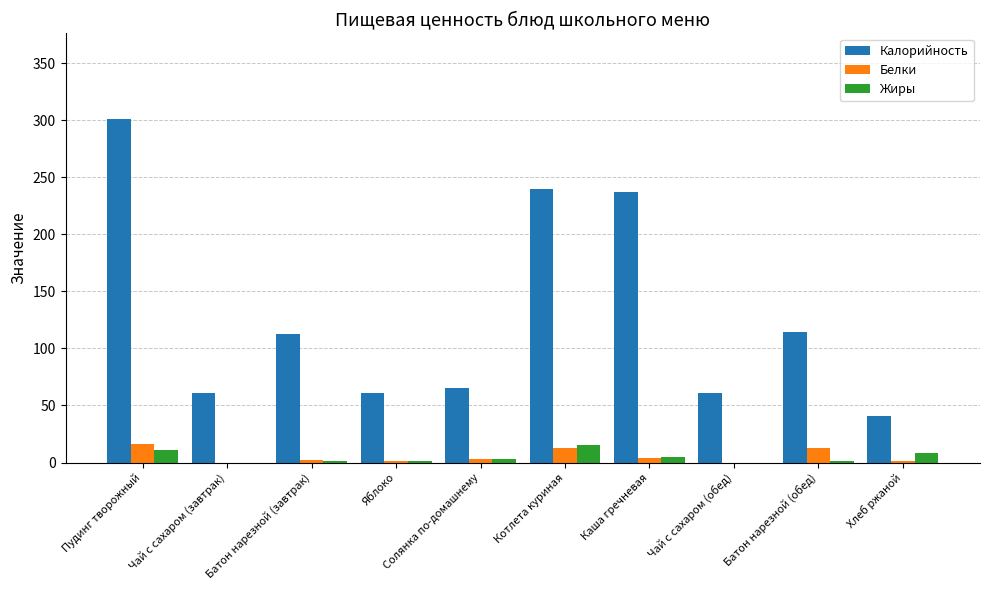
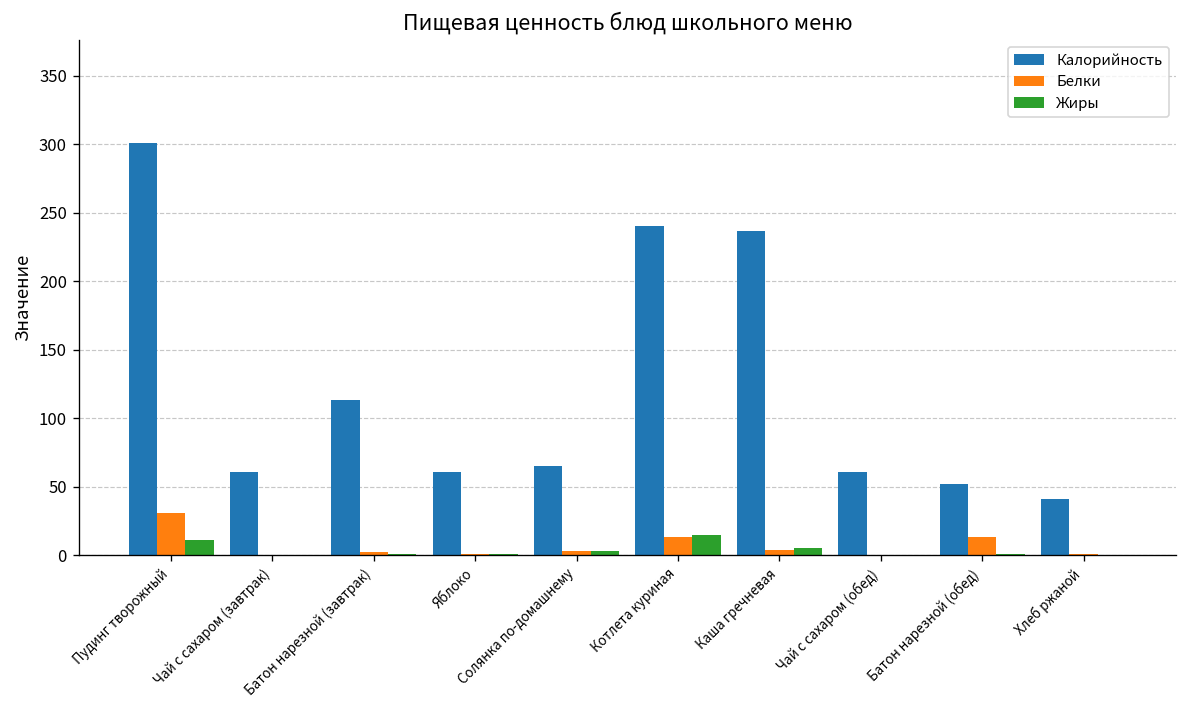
  {
    "Калорийность": {
      "Пудинг творожный": 301,
      "Чай с сахаром (завтрак)": 61,
      "Батон нарезной (завтрак)": 113,
      "Яблоко": 61,
      "Солянка по-домашнему": 65,
      "Котлета куриная": 240,
      "Каша гречневая": 237,
      "Чай с сахаром (обед)": 61,
-     "Батон нарезной (обед)": 114,
+     "Батон нарезной (обед)": 52,
      "Хлеб ржаной": 41
    },
    "Белки": {
-     "Пудинг творожный": 16,
+     "Пудинг творожный": 31,
      "Чай с сахаром (завтрак)": 0,
      "Солянка по-домашнему": 3,
      "Котлета куриная": 13,
      "Каша гречневая": 4,
      "Чай с сахаром (обед)": 0,
      "Батон нарезной (обед)": 13
    },
    "Жиры": {
      "Пудинг творожный": 11,
      "Чай с сахаром (завтрак)": 0,
      "Солянка по-домашнему": 3,
      "Котлета куриная": 15,
      "Каша гречневая": 5,
      "Чай с сахаром (обед)": 0,
-     "Хлеб ржаной": 8
+     "Хлеб ржаной": 0
    }
  }
